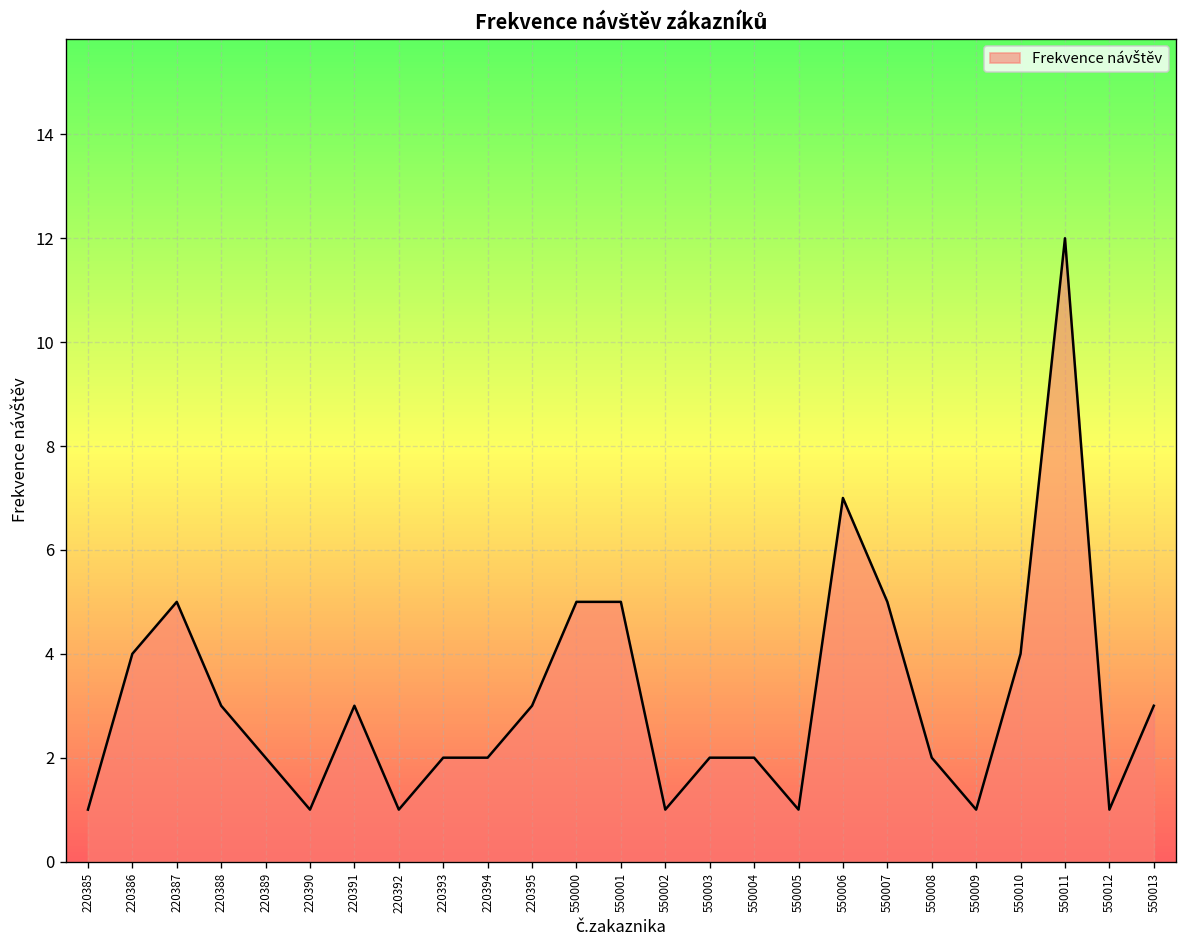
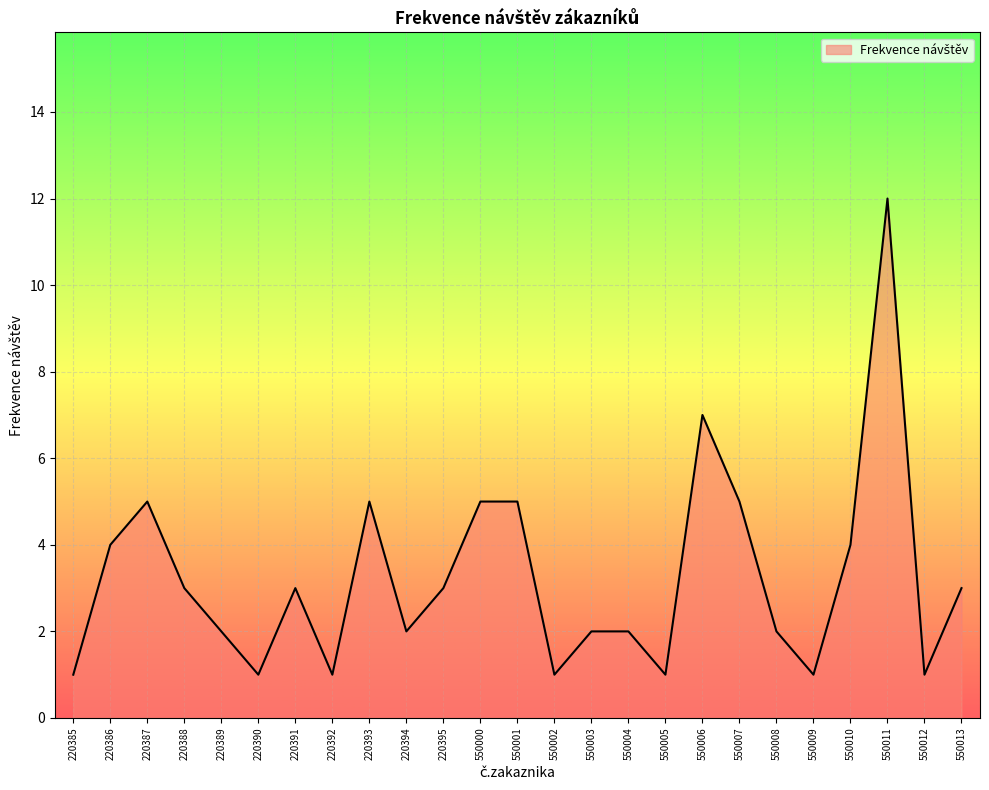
  {
    "220385": 1,
    "220386": 4,
    "220387": 5,
    "220388": 3,
    "220389": 2,
    "220390": 1,
    "220391": 3,
    "220392": 1,
-   "220393": 2,
+   "220393": 5,
    "220394": 2,
    "220395": 3,
    "550000": 5,
    "550001": 5,
    "550002": 1,
    "550003": 2,
    "550004": 2,
    "550005": 1,
    "550006": 7,
    "550007": 5,
    "550008": 2,
    "550009": 1,
    "550010": 4,
    "550011": 12,
    "550012": 1,
    "550013": 3
  }
